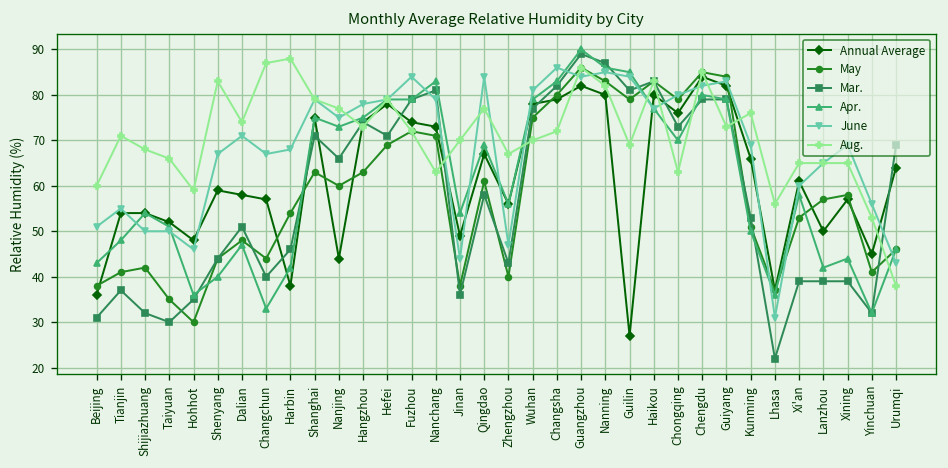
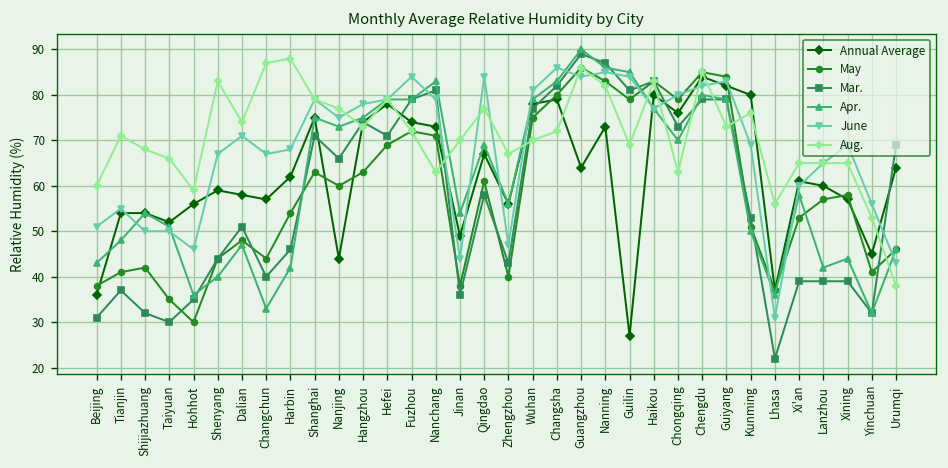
  {
    "Annual Average": {
      "Beijing": 36,
      "Tianjin": 54,
      "Taiyuan": 52,
-     "Hohhot": 48,
+     "Hohhot": 56,
      "Shenyang": 59,
      "Dalian": 58,
      "Changchun": 57,
-     "Harbin": 38,
+     "Harbin": 62,
      "Nanjing": 44,
      "Hefei": 78,
      "Fuzhou": 74,
      "Nanchang": 73,
      "Jinan": 49,
      "Qingdao": 67,
      "Wuhan": 78,
      "Changsha": 79,
-     "Guangzhou": 82,
-     "Nanning": 80,
+     "Guangzhou": 64,
+     "Nanning": 73,
      "Guilin": 27,
      "Haikou": 80,
      "Chongqing": 76,
      "Chengdu": 84,
      "Guiyang": 82,
-     "Kunming": 66,
+     "Kunming": 80,
      "Xi'an": 61,
-     "Lanzhou": 50,
+     "Lanzhou": 60,
      "Xining": 57,
      "Yinchuan": 45,
      "Urumqi": 64
    }
  }
